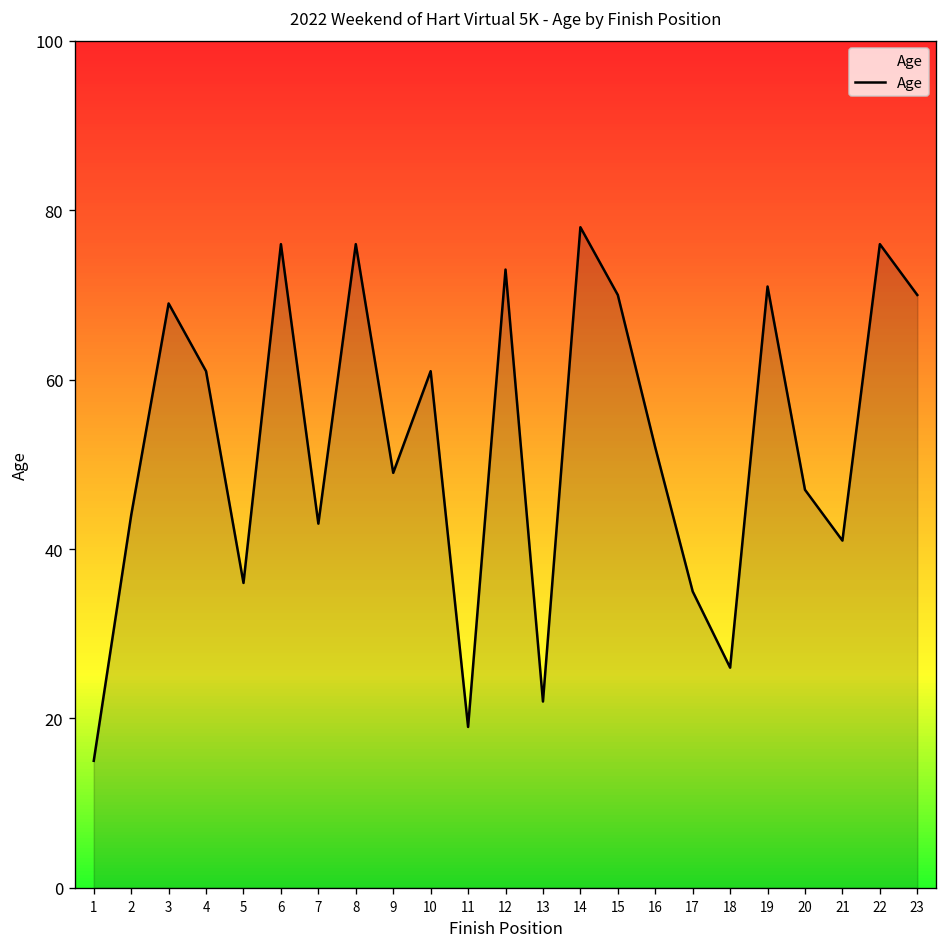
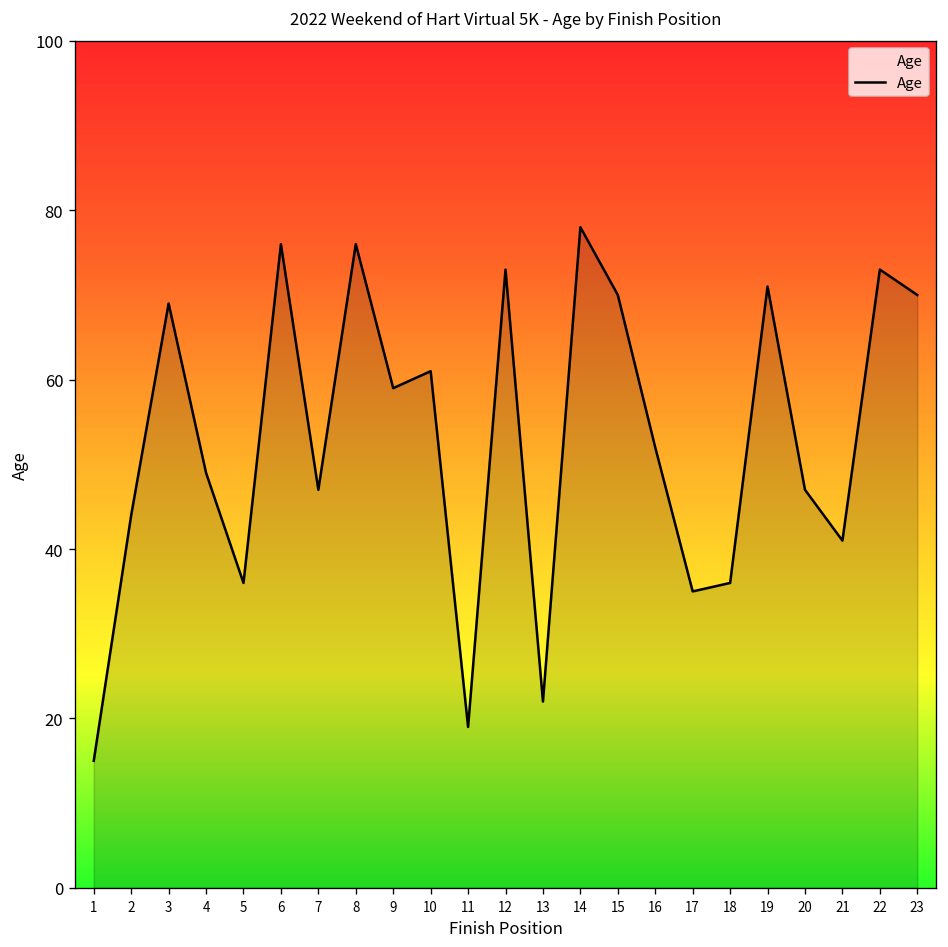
  {
    "1": 15,
    "2": 44,
    "3": 69,
-   "4": 61,
+   "4": 49,
    "5": 36,
    "6": 76,
-   "7": 43,
+   "7": 47,
    "8": 76,
-   "9": 49,
+   "9": 59,
    "10": 61,
    "11": 19,
    "12": 73,
    "13": 22,
    "14": 78,
    "15": 70,
    "16": 52,
    "17": 35,
-   "18": 26,
+   "18": 36,
    "19": 71,
    "20": 47,
    "21": 41,
-   "22": 76,
+   "22": 73,
    "23": 70
  }
